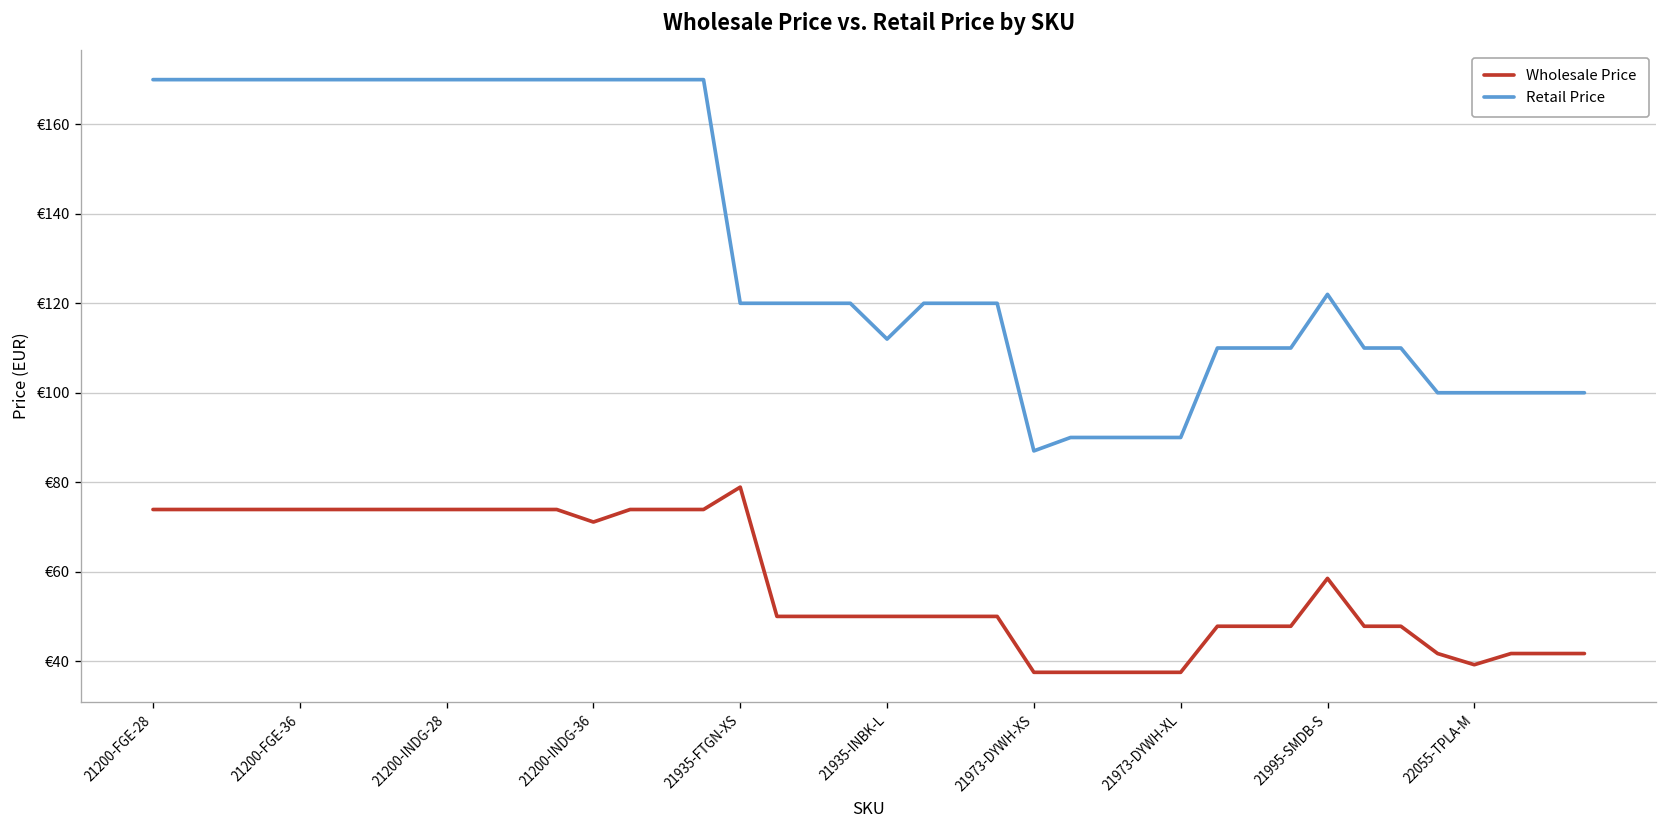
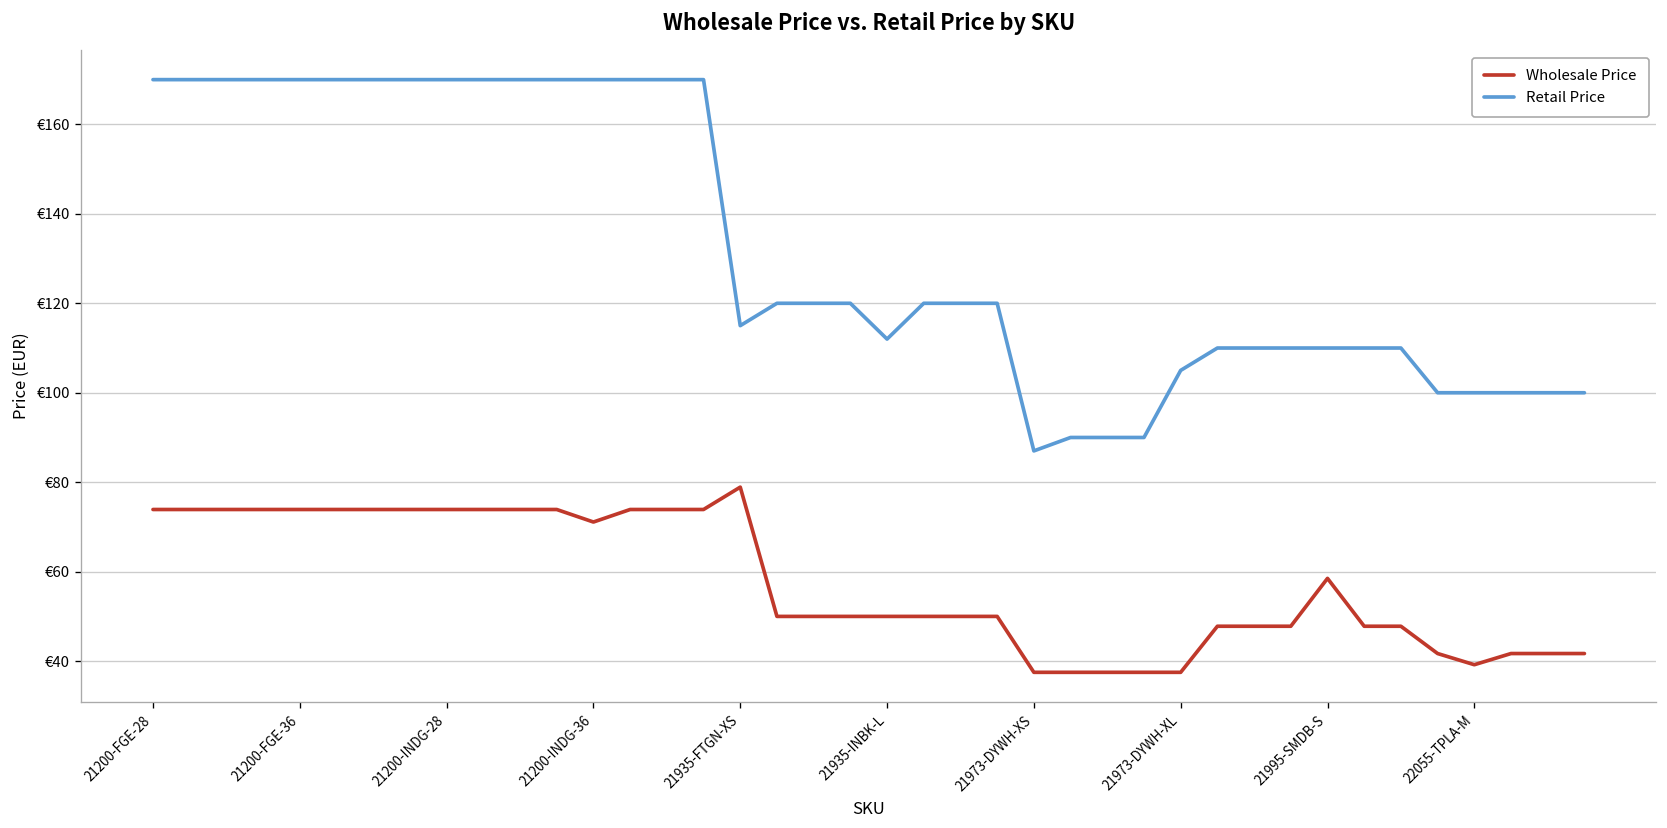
  {
    "Wholesale Price": {
      "21200-FGE-28": "€74",
      "21200-FGE-36": "€74",
      "21200-INDG-28": "€74",
      "21200-INDG-36": "€71",
      "21935-FTGN-XS": "€79",
      "21935-INBK-L": "€50",
      "21973-DYWH-XS": "€38",
      "21973-DYWH-XL": "€38",
      "21995-SMDB-S": "€59",
      "22055-TPLA-M": "€39"
    },
    "Retail Price": {
      "21200-FGE-28": "€170",
      "21200-FGE-36": "€170",
      "21200-INDG-28": "€170",
      "21200-INDG-36": "€170",
-     "21935-FTGN-XS": "€120",
+     "21935-FTGN-XS": "€115",
      "21935-INBK-L": "€112",
      "21973-DYWH-XS": "€87",
-     "21973-DYWH-XL": "€90",
-     "21995-SMDB-S": "€122",
+     "21973-DYWH-XL": "€105",
+     "21995-SMDB-S": "€110",
      "22055-TPLA-M": "€100"
    }
  }
